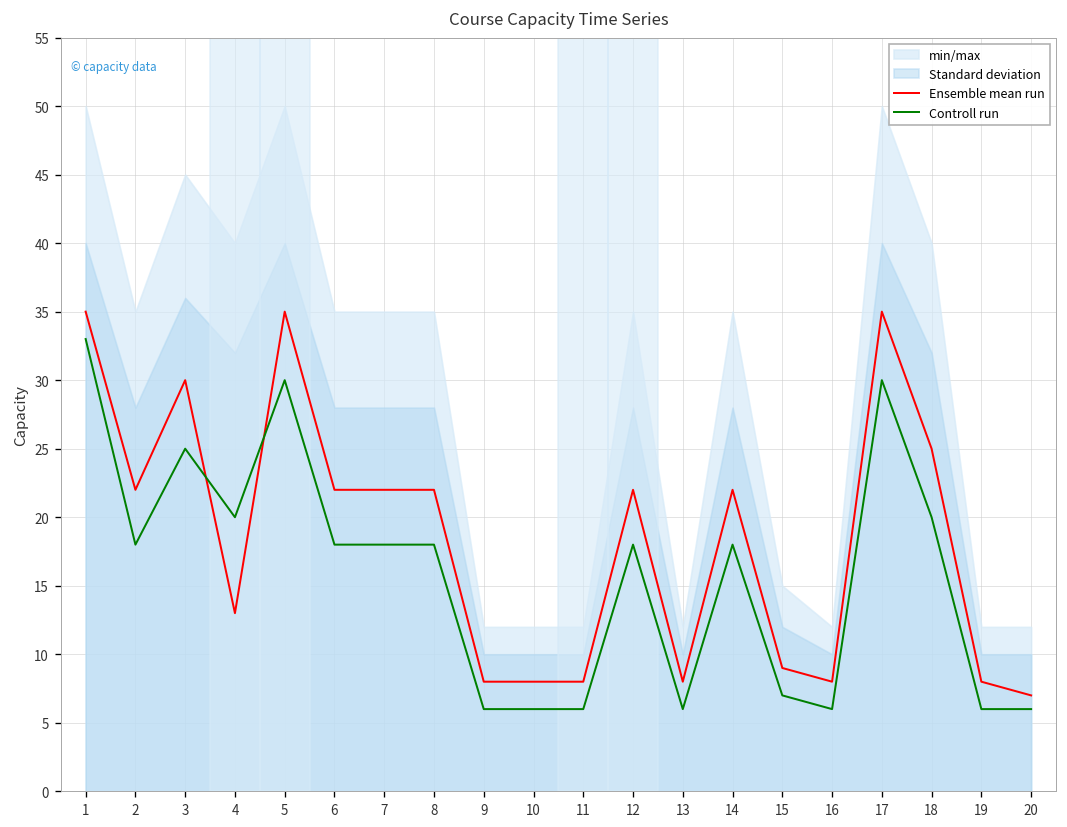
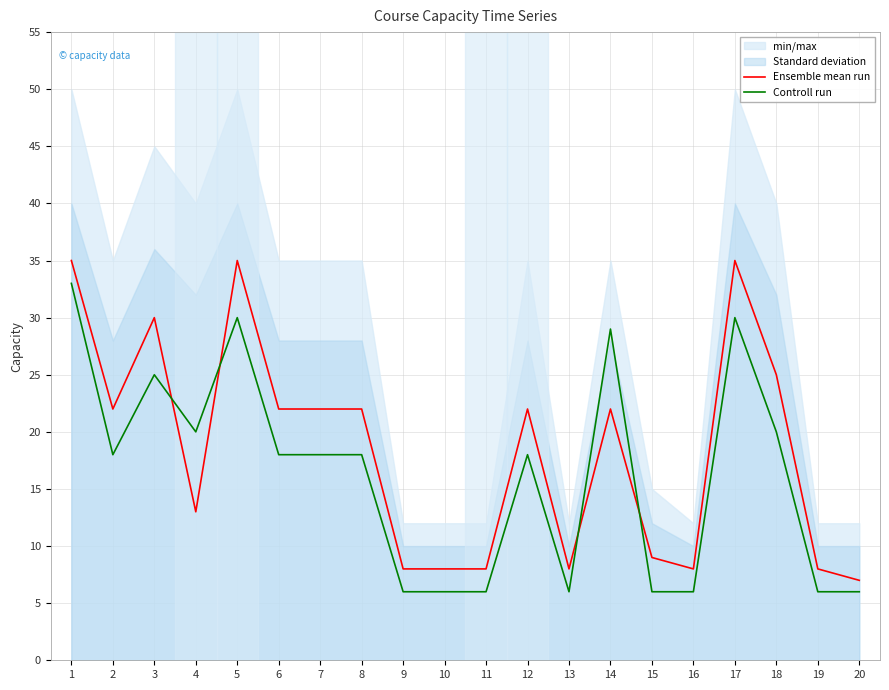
  {
    "Ensemble mean run": {
      "1": 35,
      "2": 22,
      "3": 30,
      "6": 22,
      "7": 22,
      "8": 22,
      "9": 8,
      "10": 8,
      "13": 8,
      "14": 22,
      "15": 9,
      "16": 8,
      "17": 35,
      "18": 25,
      "19": 8,
      "20": 7
    },
    "Controll run": {
      "1": 33,
      "2": 18,
      "3": 25,
      "6": 18,
      "7": 18,
      "8": 18,
      "9": 6,
      "10": 6,
      "13": 6,
-     "14": 18,
-     "15": 7,
+     "14": 29,
+     "15": 6,
      "16": 6,
      "17": 30,
      "18": 20,
      "19": 6,
      "20": 6
    }
  }
